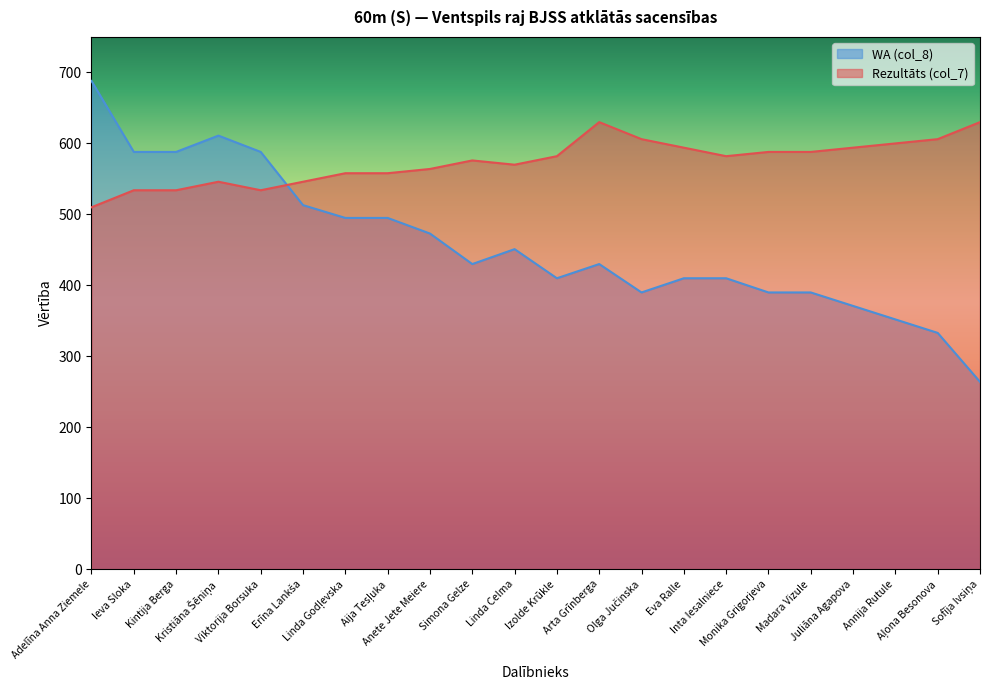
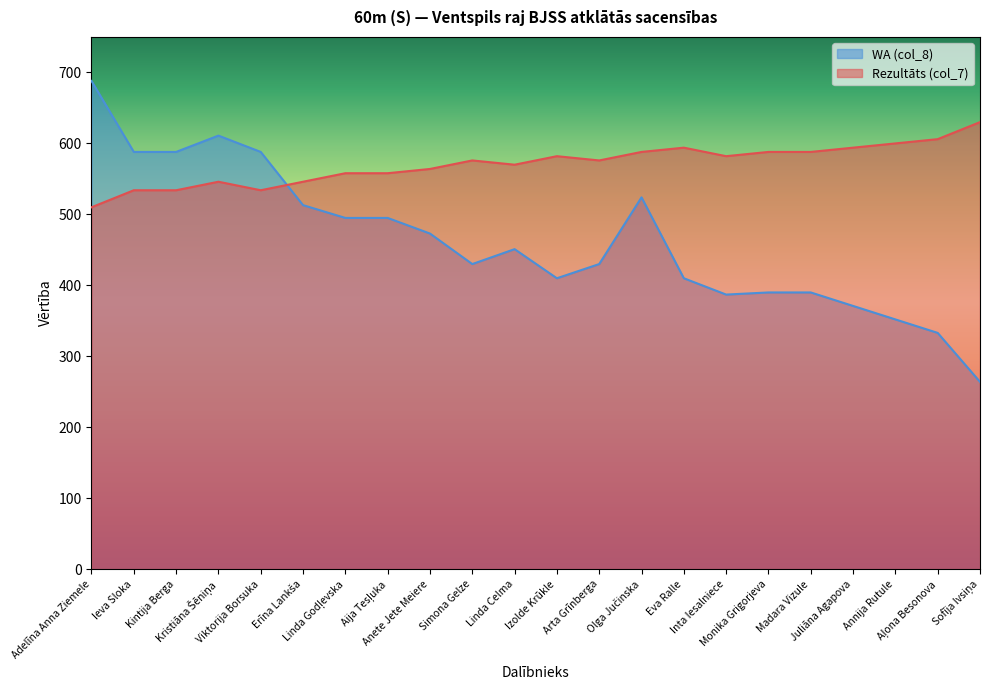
  {
    "WA (col_8)": {
      "Adelīna Anna Ziemele": 690,
      "Ieva Sloka": 590,
      "Kintija Berga": 590,
      "Kristiāna Šēniņa": 610,
      "Viktorija Borsuka": 590,
      "Erīna Lankša": 510,
      "Linda Godļevska": 500,
      "Aija Tesļuka": 500,
      "Anete Jete Meiere": 470,
      "Simona Gelze": 430,
      "Linda Celma": 450,
      "Izolde Krūkle": 410,
      "Arta Grīnberga": 430,
-     "Olga Jučinska": 390,
+     "Olga Jučinska": 520,
      "Eva Ralle": 410,
-     "Inta Iesalniece": 410,
+     "Inta Iesalniece": 390,
      "Monika Grigorjeva": 390,
      "Madara Vizule": 390,
      "Juliāna Agapova": 370,
      "Annija Rutule": 350,
      "Aļona Besonova": 330,
      "Sofīja Ivsiņa": 260
    },
    "Rezultāts (col_7)": {
      "Adelīna Anna Ziemele": 510,
      "Ieva Sloka": 530,
      "Kintija Berga": 530,
      "Kristiāna Šēniņa": 550,
      "Viktorija Borsuka": 530,
      "Erīna Lankša": 550,
      "Linda Godļevska": 560,
      "Aija Tesļuka": 560,
      "Anete Jete Meiere": 560,
      "Simona Gelze": 580,
      "Linda Celma": 570,
      "Izolde Krūkle": 580,
-     "Arta Grīnberga": 630,
-     "Olga Jučinska": 610,
+     "Arta Grīnberga": 580,
+     "Olga Jučinska": 590,
      "Eva Ralle": 590,
      "Inta Iesalniece": 580,
      "Monika Grigorjeva": 590,
      "Madara Vizule": 590,
      "Juliāna Agapova": 590,
      "Annija Rutule": 600,
      "Aļona Besonova": 610,
      "Sofīja Ivsiņa": 630
    }
  }
